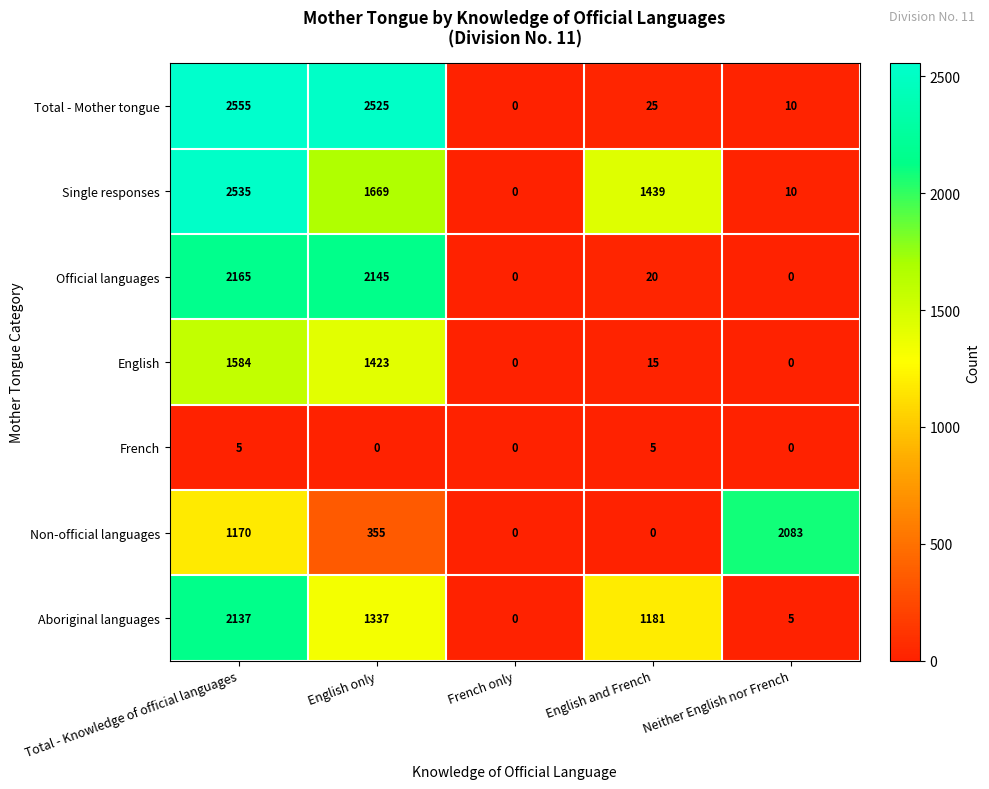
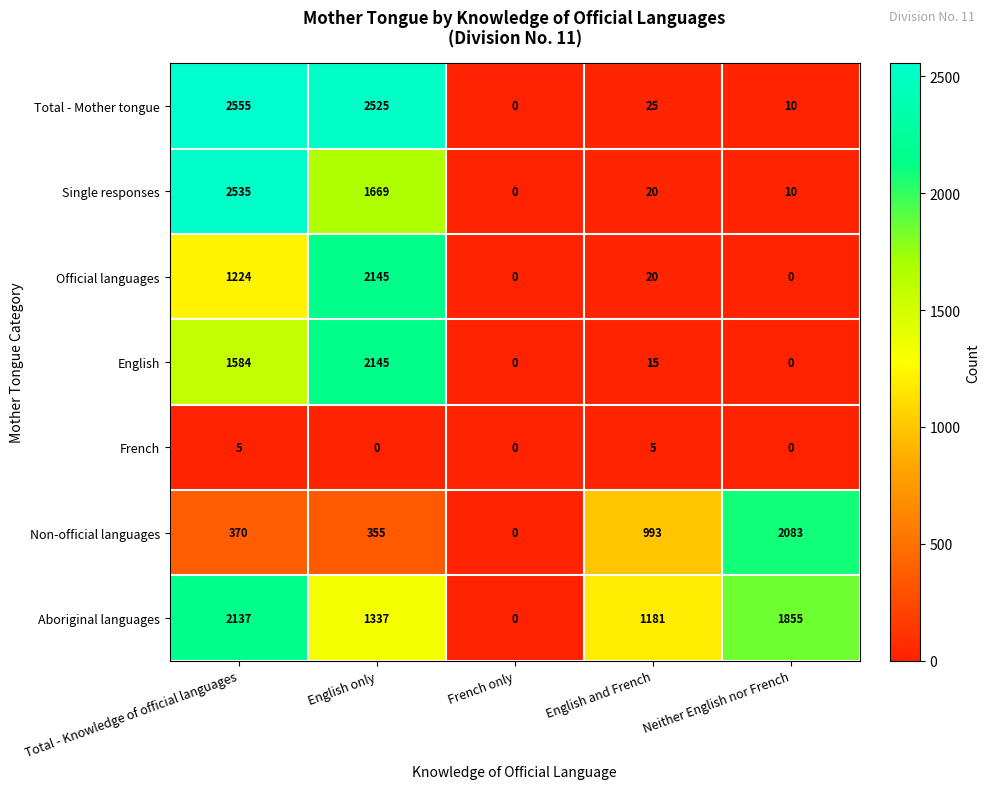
  {
    "Total - Mother tongue": {
      "Total - Knowledge of official languages": 2555,
      "English only": 2525,
      "French only": 0,
      "English and French": 25,
      "Neither English nor French": 10
    },
    "Single responses": {
      "Total - Knowledge of official languages": 2535,
      "English only": 1669,
      "French only": 0,
-     "English and French": 1439,
+     "English and French": 20,
      "Neither English nor French": 10
    },
    "Official languages": {
-     "Total - Knowledge of official languages": 2165,
+     "Total - Knowledge of official languages": 1224,
      "English only": 2145,
      "French only": 0,
      "English and French": 20,
      "Neither English nor French": 0
    },
    "English": {
      "Total - Knowledge of official languages": 1584,
-     "English only": 1423,
+     "English only": 2145,
      "French only": 0,
      "English and French": 15,
      "Neither English nor French": 0
    },
    "French": {
      "Total - Knowledge of official languages": 5,
      "English only": 0,
      "French only": 0,
      "English and French": 5,
      "Neither English nor French": 0
    },
    "Non-official languages": {
-     "Total - Knowledge of official languages": 1170,
+     "Total - Knowledge of official languages": 370,
      "English only": 355,
      "French only": 0,
-     "English and French": 0,
+     "English and French": 993,
      "Neither English nor French": 2083
    },
    "Aboriginal languages": {
      "Total - Knowledge of official languages": 2137,
      "English only": 1337,
      "French only": 0,
      "English and French": 1181,
-     "Neither English nor French": 5
+     "Neither English nor French": 1855
    }
  }
